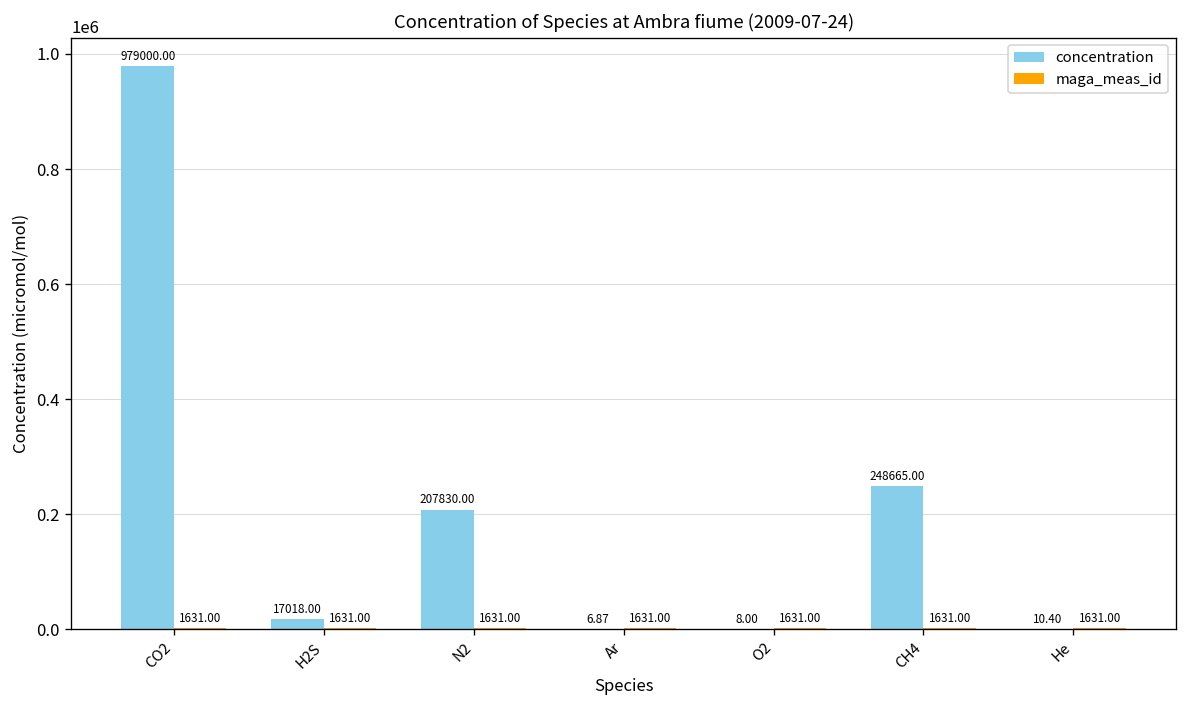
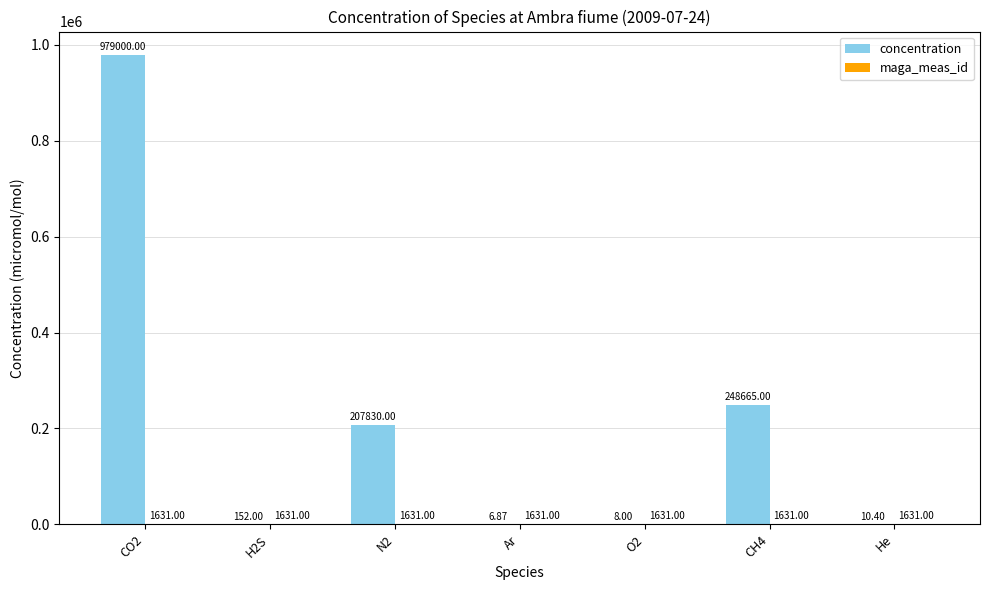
  {
    "concentration": {
      "CO2": 979000.00,
-     "H2S": 17018.00,
+     "H2S": 152.00,
      "N2": 207830.00,
      "Ar": 6.87,
      "O2": 8.00,
      "CH4": 248665.00,
      "He": 10.40
    },
    "maga_meas_id": {
      "CO2": 1631.00,
      "H2S": 1631.00,
      "N2": 1631.00,
      "Ar": 1631.00,
      "O2": 1631.00,
      "CH4": 1631.00,
      "He": 1631.00
    }
  }
